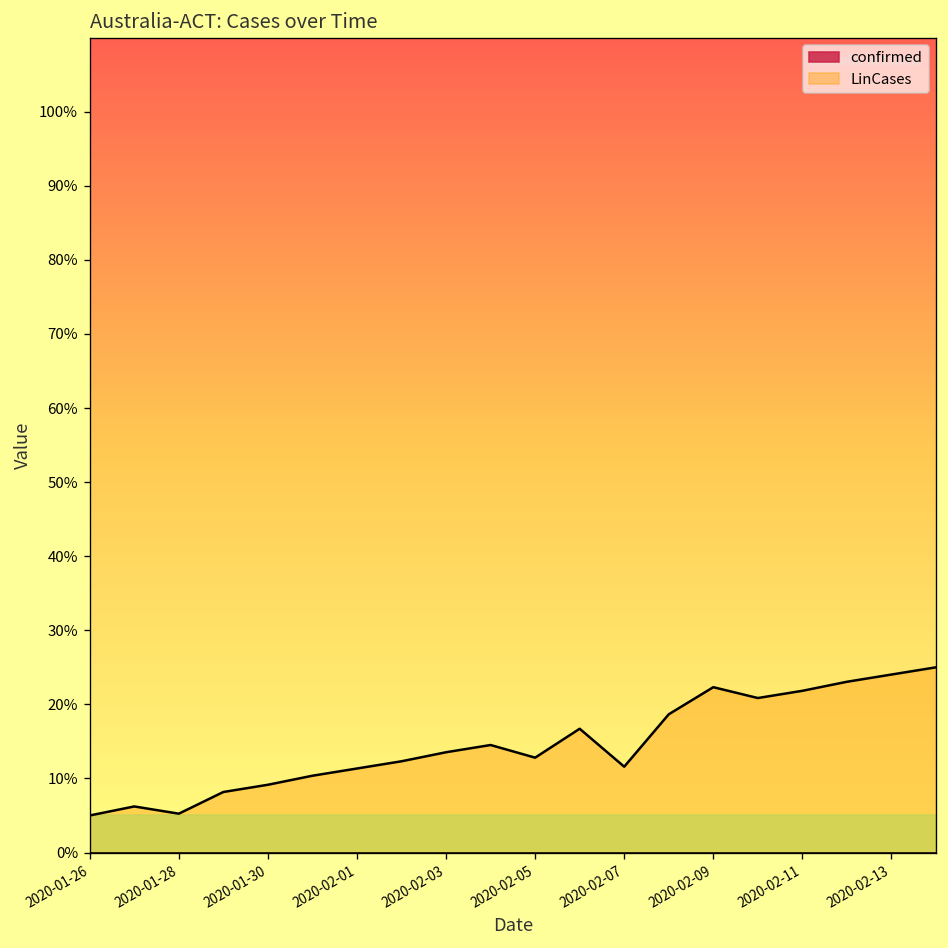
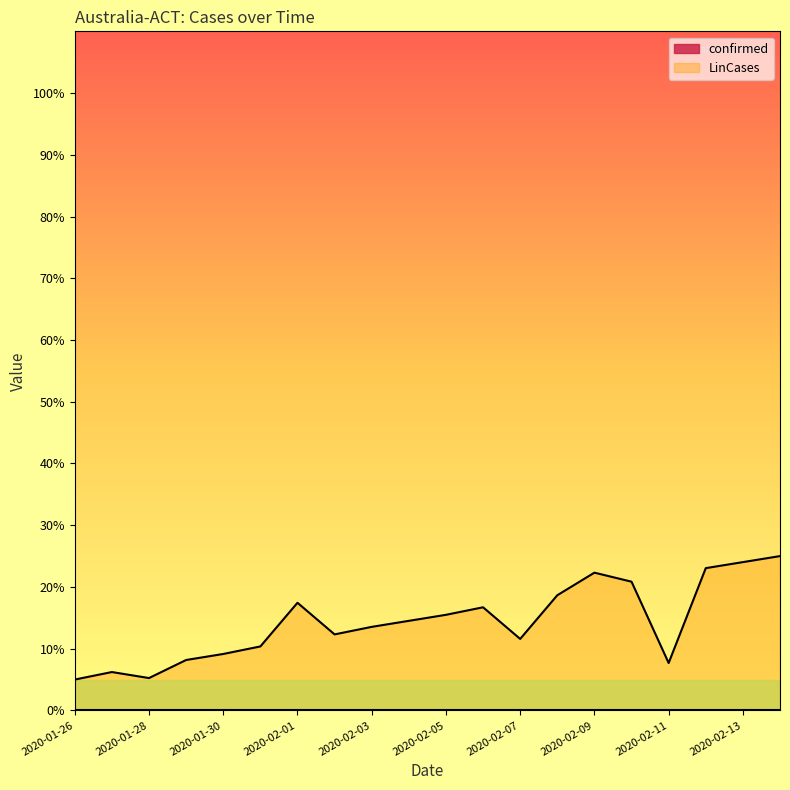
  {
    "LinCases": {
      "2020-01-28": "5%",
      "2020-01-30": "9%",
-     "2020-02-01": "11%",
+     "2020-02-01": "17%",
      "2020-02-03": "14%",
-     "2020-02-05": "13%",
+     "2020-02-05": "15%",
      "2020-02-07": "12%",
      "2020-02-09": "22%",
-     "2020-02-11": "22%",
+     "2020-02-11": "8%",
      "2020-02-13": "24%"
    }
  }
